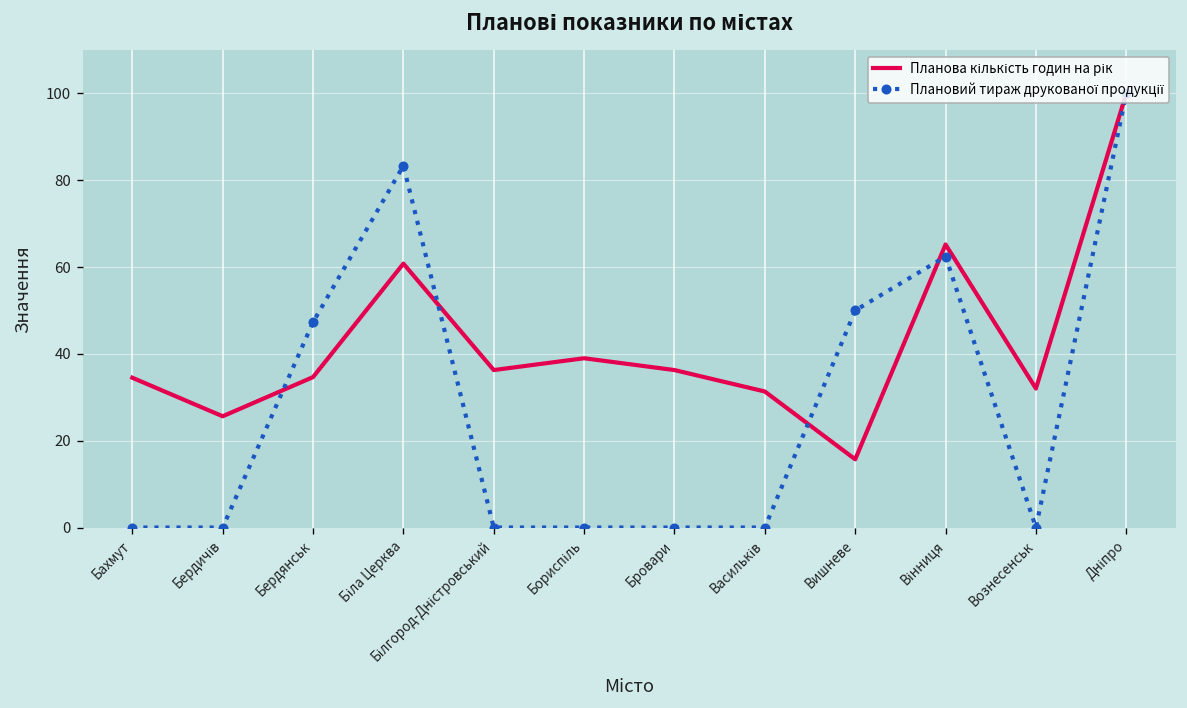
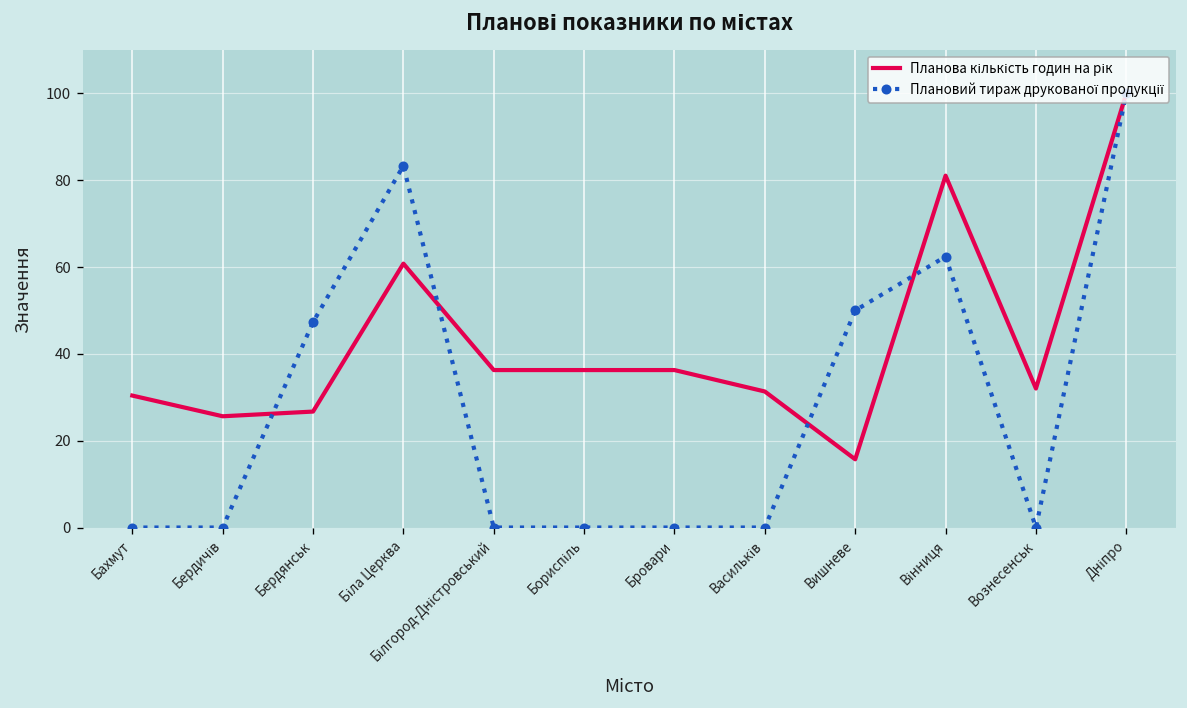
  {
    "Планова кількість годин на рік": {
-     "Бахмут": 35,
+     "Бахмут": 30,
      "Бердичів": 26,
-     "Бердянськ": 35,
+     "Бердянськ": 27,
      "Біла Церква": 61,
      "Білгород-Дністровський": 36,
-     "Бориспіль": 39,
+     "Бориспіль": 36,
      "Бровари": 36,
      "Васильків": 31,
      "Вишневе": 16,
-     "Вінниця": 65,
+     "Вінниця": 81,
      "Вознесенськ": 32
    },
    "Плановий тираж друкованої продукції": {
      "Бахмут": 0,
      "Бердичів": 0,
      "Бердянськ": 47,
      "Біла Церква": 83,
      "Білгород-Дністровський": 0,
      "Бориспіль": 0,
      "Бровари": 0,
      "Васильків": 0,
      "Вишневе": 50,
      "Вінниця": 62,
      "Вознесенськ": 0
    }
  }
